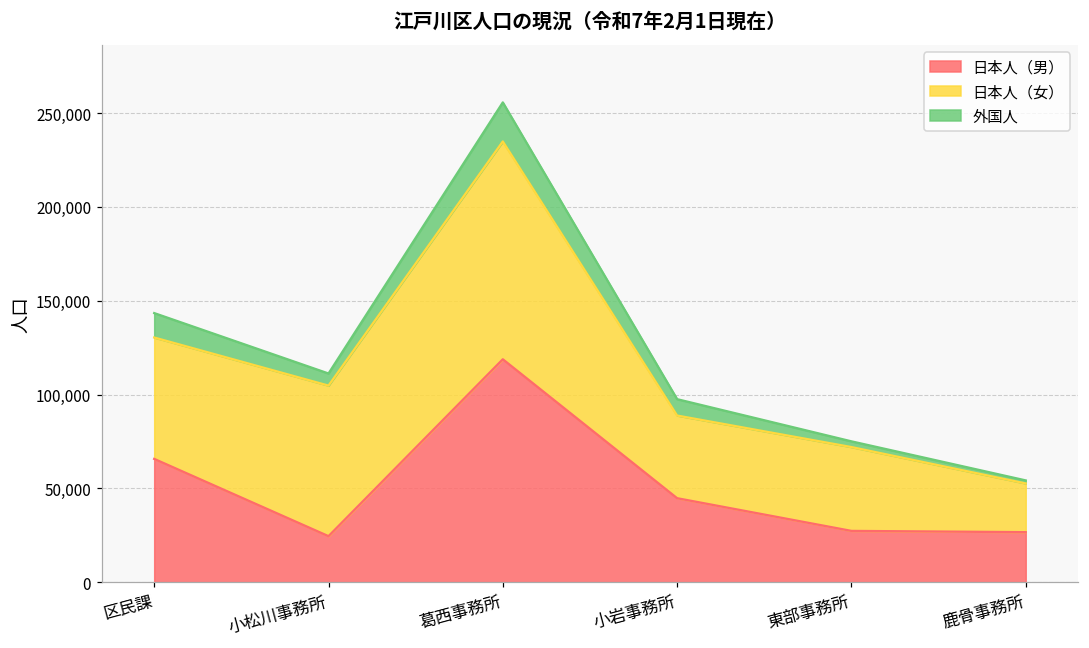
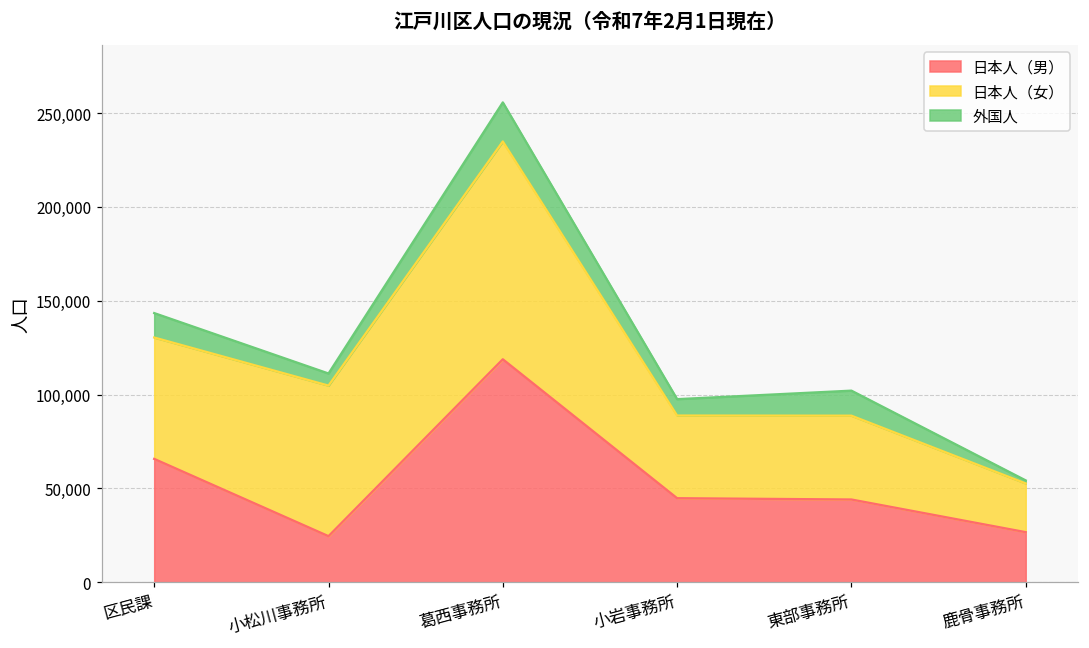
  {
    "日本人（男）": {
      "区民課": "66,000",
      "小松川事務所": "25,000",
      "葛西事務所": "119,000",
      "小岩事務所": "45,000",
-     "東部事務所": "27,000",
+     "東部事務所": "44,000",
      "鹿骨事務所": "27,000"
    },
    "日本人（女）": {
      "区民課": "65,000",
      "小松川事務所": "80,000",
      "葛西事務所": "116,000",
      "小岩事務所": "44,000",
      "東部事務所": "45,000",
      "鹿骨事務所": "26,000"
    },
    "外国人": {
      "区民課": "13,000",
      "小松川事務所": "6,000",
      "葛西事務所": "21,000",
      "小岩事務所": "9,000",
-     "東部事務所": "3,000",
+     "東部事務所": "13,000",
      "鹿骨事務所": "2,000"
    }
  }
